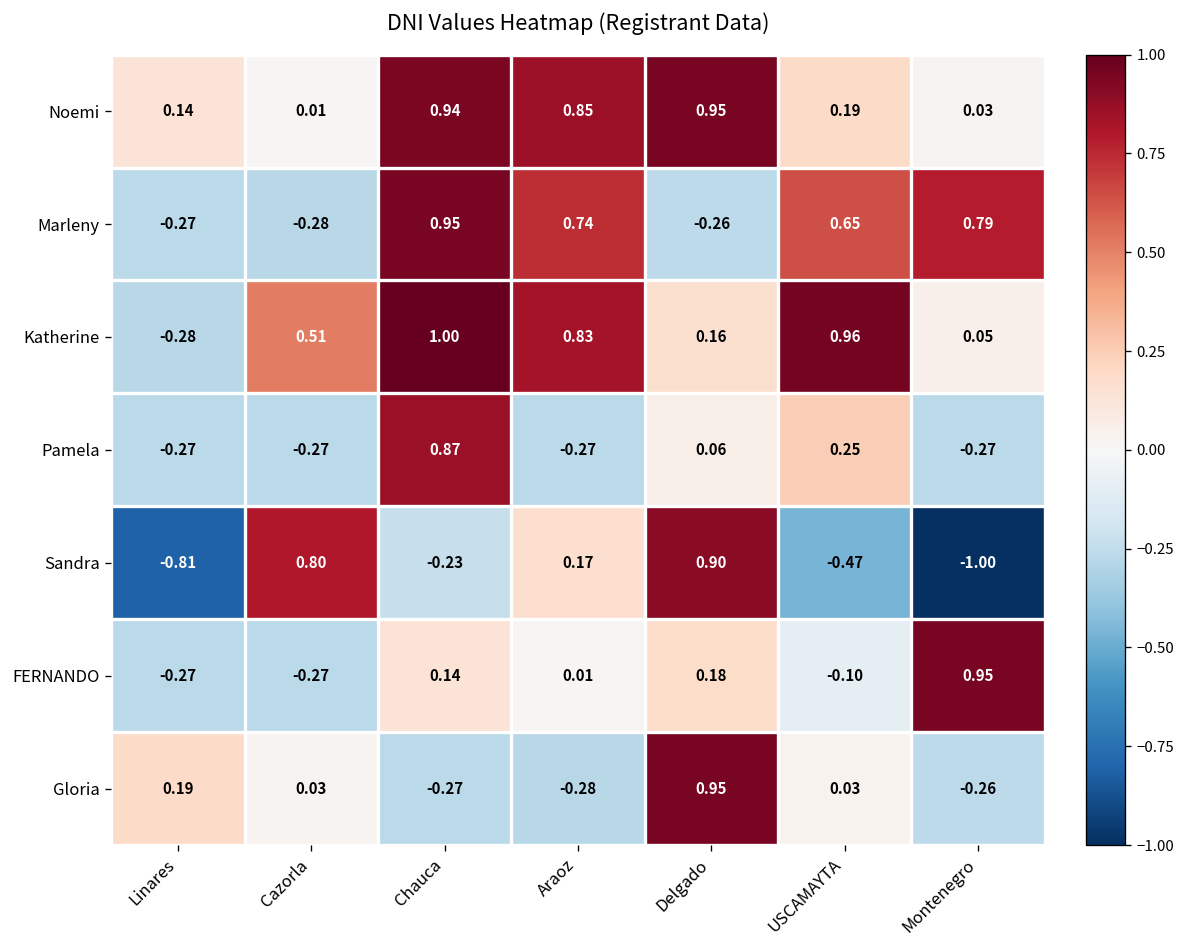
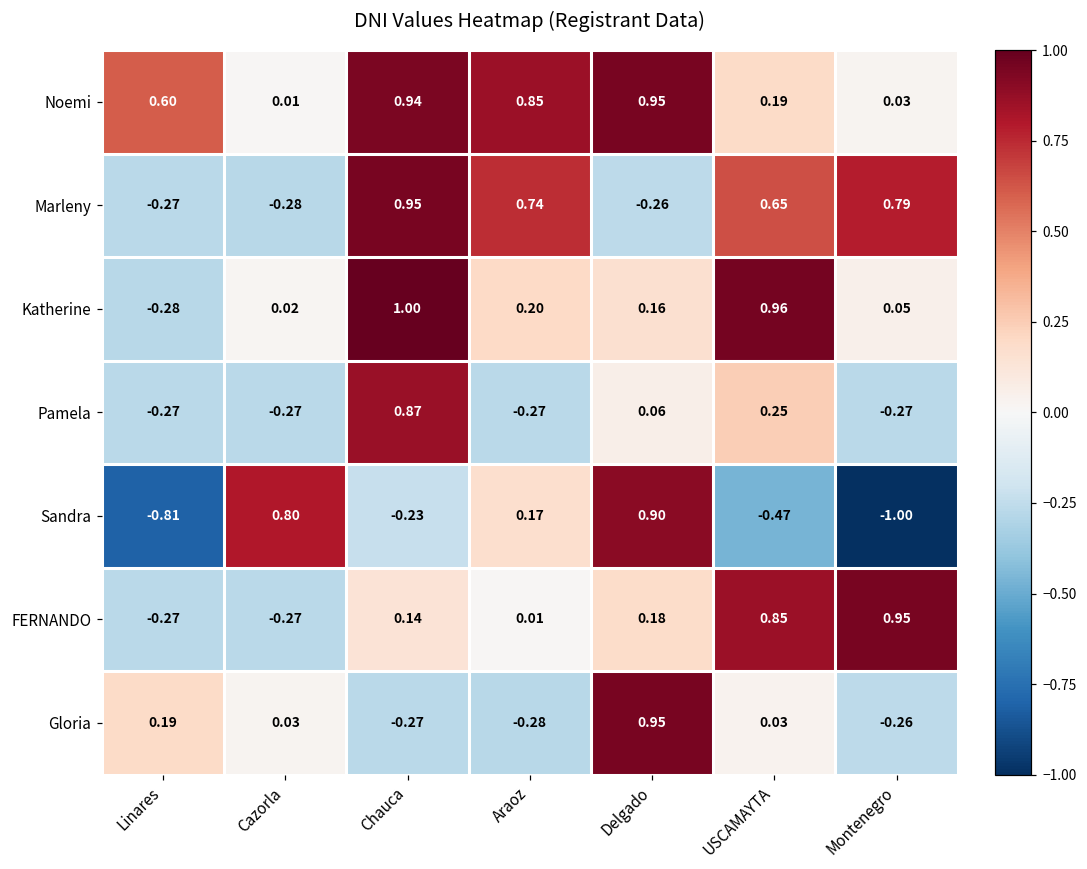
  {
    "Noemi": {
-     "Linares": 0.14,
+     "Linares": 0.60,
      "Cazorla": 0.01,
      "Chauca": 0.94,
      "Araoz": 0.85,
      "Delgado": 0.95,
      "USCAMAYTA": 0.19,
      "Montenegro": 0.03
    },
    "Marleny": {
      "Linares": -0.27,
      "Cazorla": -0.28,
      "Chauca": 0.95,
      "Araoz": 0.74,
      "Delgado": -0.26,
      "USCAMAYTA": 0.65,
      "Montenegro": 0.79
    },
    "Katherine": {
      "Linares": -0.28,
-     "Cazorla": 0.51,
+     "Cazorla": 0.02,
      "Chauca": 1.00,
-     "Araoz": 0.83,
+     "Araoz": 0.20,
      "Delgado": 0.16,
      "USCAMAYTA": 0.96,
      "Montenegro": 0.05
    },
    "Pamela": {
      "Linares": -0.27,
      "Cazorla": -0.27,
      "Chauca": 0.87,
      "Araoz": -0.27,
      "Delgado": 0.06,
      "USCAMAYTA": 0.25,
      "Montenegro": -0.27
    },
    "Sandra": {
      "Linares": -0.81,
      "Cazorla": 0.80,
      "Chauca": -0.23,
      "Araoz": 0.17,
      "Delgado": 0.90,
      "USCAMAYTA": -0.47,
      "Montenegro": -1.00
    },
    "FERNANDO": {
      "Linares": -0.27,
      "Cazorla": -0.27,
      "Chauca": 0.14,
      "Araoz": 0.01,
      "Delgado": 0.18,
-     "USCAMAYTA": -0.10,
+     "USCAMAYTA": 0.85,
      "Montenegro": 0.95
    },
    "Gloria": {
      "Linares": 0.19,
      "Cazorla": 0.03,
      "Chauca": -0.27,
      "Araoz": -0.28,
      "Delgado": 0.95,
      "USCAMAYTA": 0.03,
      "Montenegro": -0.26
    }
  }
